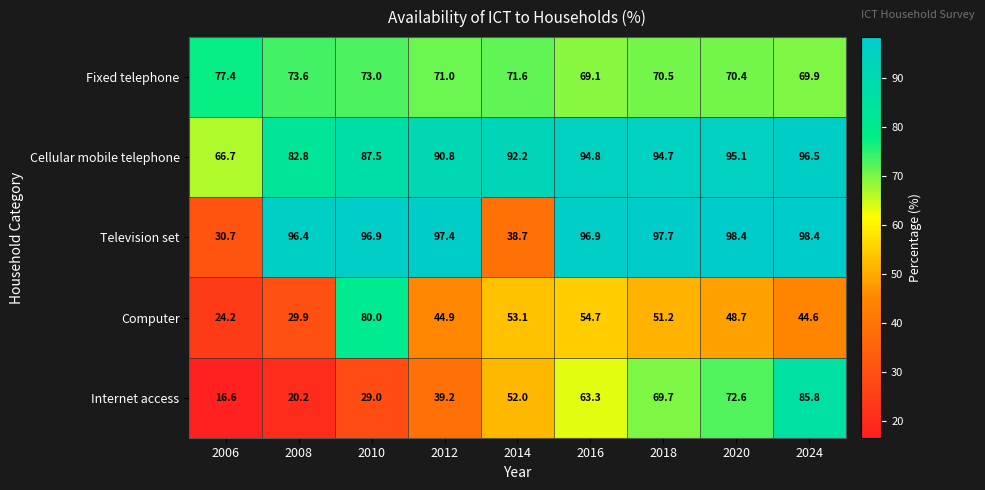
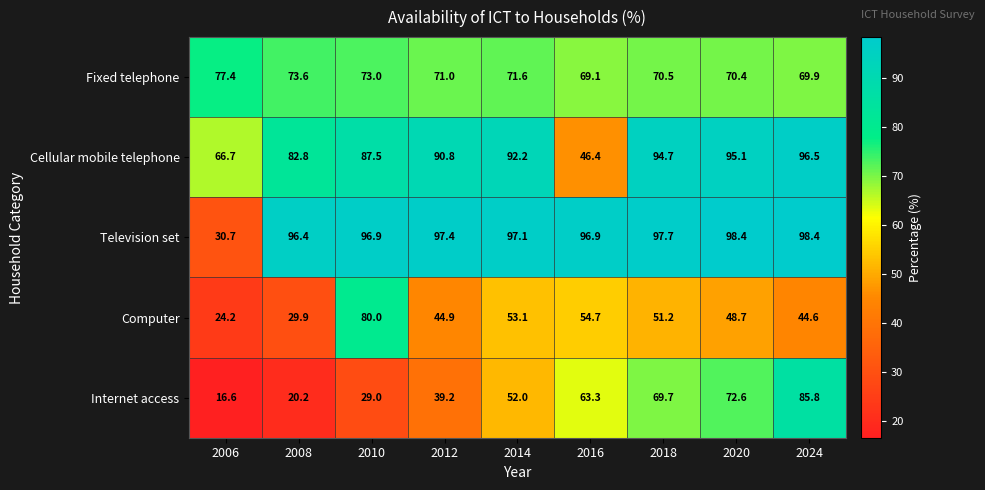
  {
    "Fixed telephone": {
      "2006": 77.4,
      "2008": 73.6,
      "2010": 73.0,
      "2012": 71.0,
      "2014": 71.6,
      "2016": 69.1,
      "2018": 70.5,
      "2020": 70.4,
      "2024": 69.9
    },
    "Cellular mobile telephone": {
      "2006": 66.7,
      "2008": 82.8,
      "2010": 87.5,
      "2012": 90.8,
      "2014": 92.2,
-     "2016": 94.8,
+     "2016": 46.4,
      "2018": 94.7,
      "2020": 95.1,
      "2024": 96.5
    },
    "Television set": {
      "2006": 30.7,
      "2008": 96.4,
      "2010": 96.9,
      "2012": 97.4,
-     "2014": 38.7,
+     "2014": 97.1,
      "2016": 96.9,
      "2018": 97.7,
      "2020": 98.4,
      "2024": 98.4
    },
    "Computer": {
      "2006": 24.2,
      "2008": 29.9,
      "2010": 80.0,
      "2012": 44.9,
      "2014": 53.1,
      "2016": 54.7,
      "2018": 51.2,
      "2020": 48.7,
      "2024": 44.6
    },
    "Internet access": {
      "2006": 16.6,
      "2008": 20.2,
      "2010": 29.0,
      "2012": 39.2,
      "2014": 52.0,
      "2016": 63.3,
      "2018": 69.7,
      "2020": 72.6,
      "2024": 85.8
    }
  }
